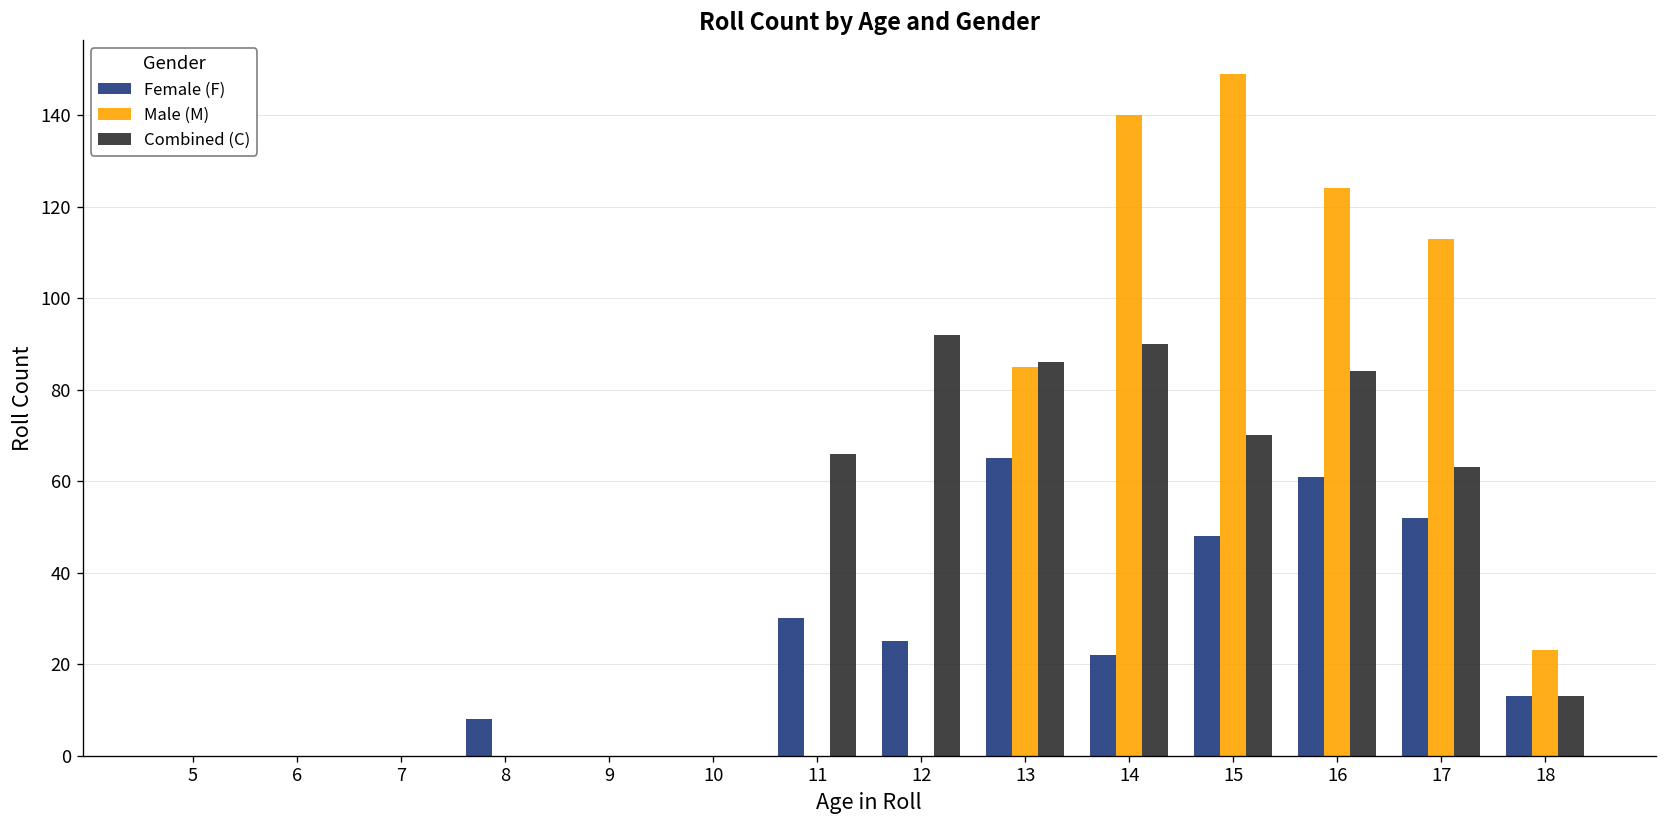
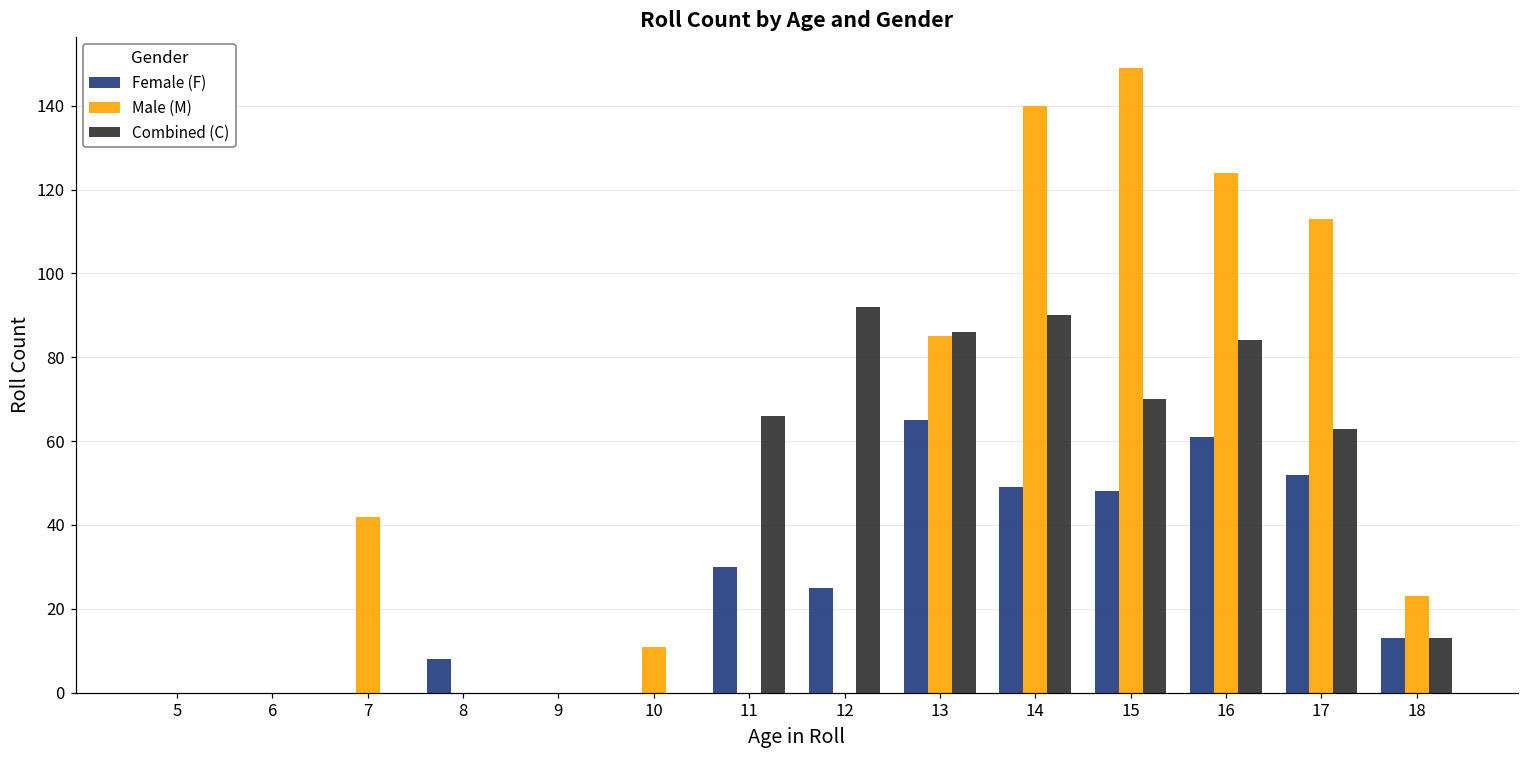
  {
    "Female (F)": {
      "5": 0,
      "6": 0,
      "7": 0,
      "8": 8,
      "9": 0,
      "10": 0,
      "11": 30,
      "12": 25,
      "13": 65,
-     "14": 22,
+     "14": 49,
      "15": 48,
      "16": 61,
      "17": 52,
      "18": 13
    },
    "Male (M)": {
      "5": 0,
      "6": 0,
-     "7": 0,
+     "7": 42,
      "8": 0,
      "9": 0,
-     "10": 0,
+     "10": 11,
      "11": 0,
      "12": 0,
      "13": 85,
      "14": 140,
      "15": 149,
      "16": 124,
      "17": 113,
      "18": 23
    },
    "Combined (C)": {
      "5": 0,
      "6": 0,
      "7": 0,
      "8": 0,
      "9": 0,
      "10": 0,
      "11": 66,
      "12": 92,
      "13": 86,
      "14": 90,
      "15": 70,
      "16": 84,
      "17": 63,
      "18": 13
    }
  }
